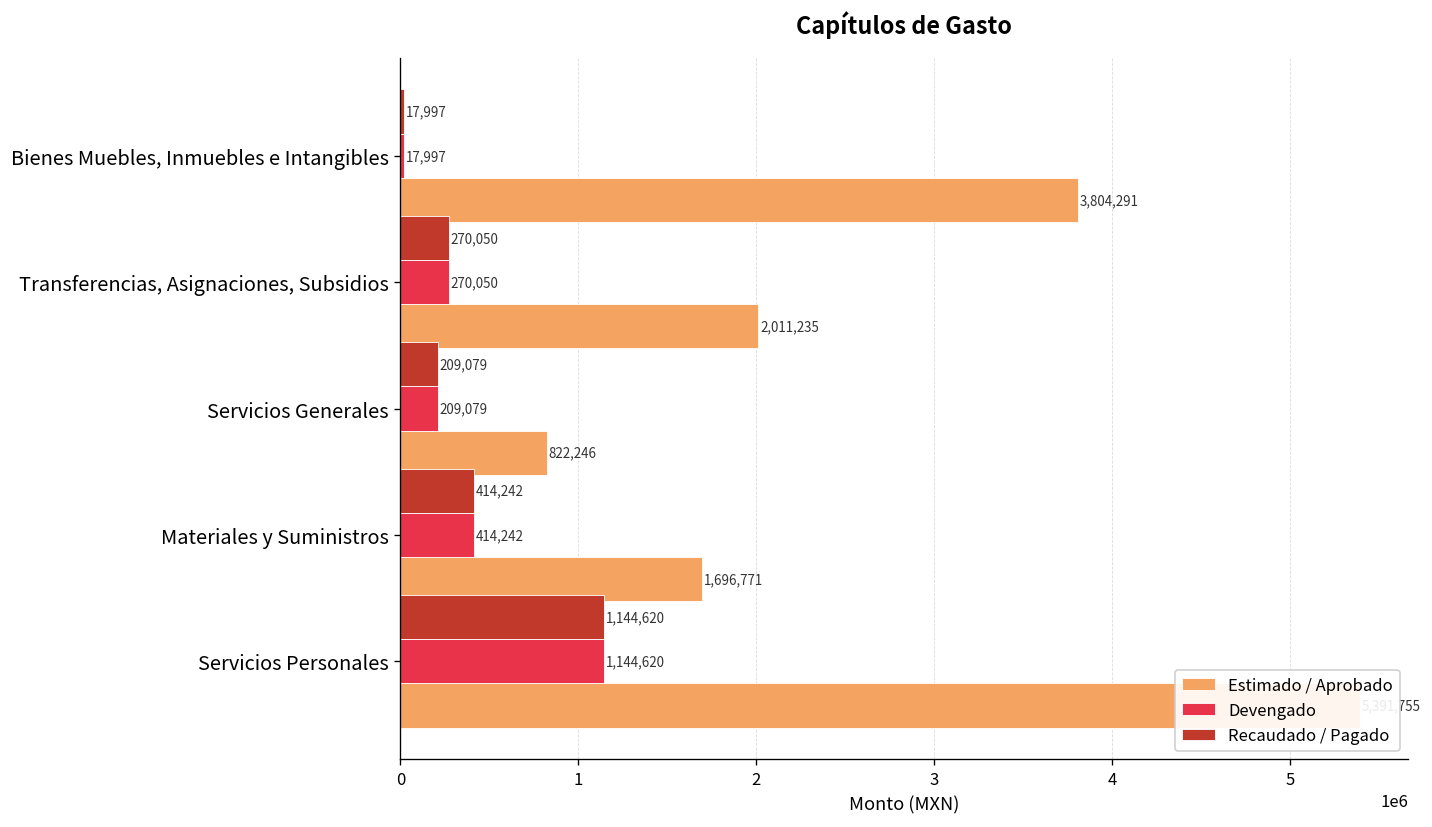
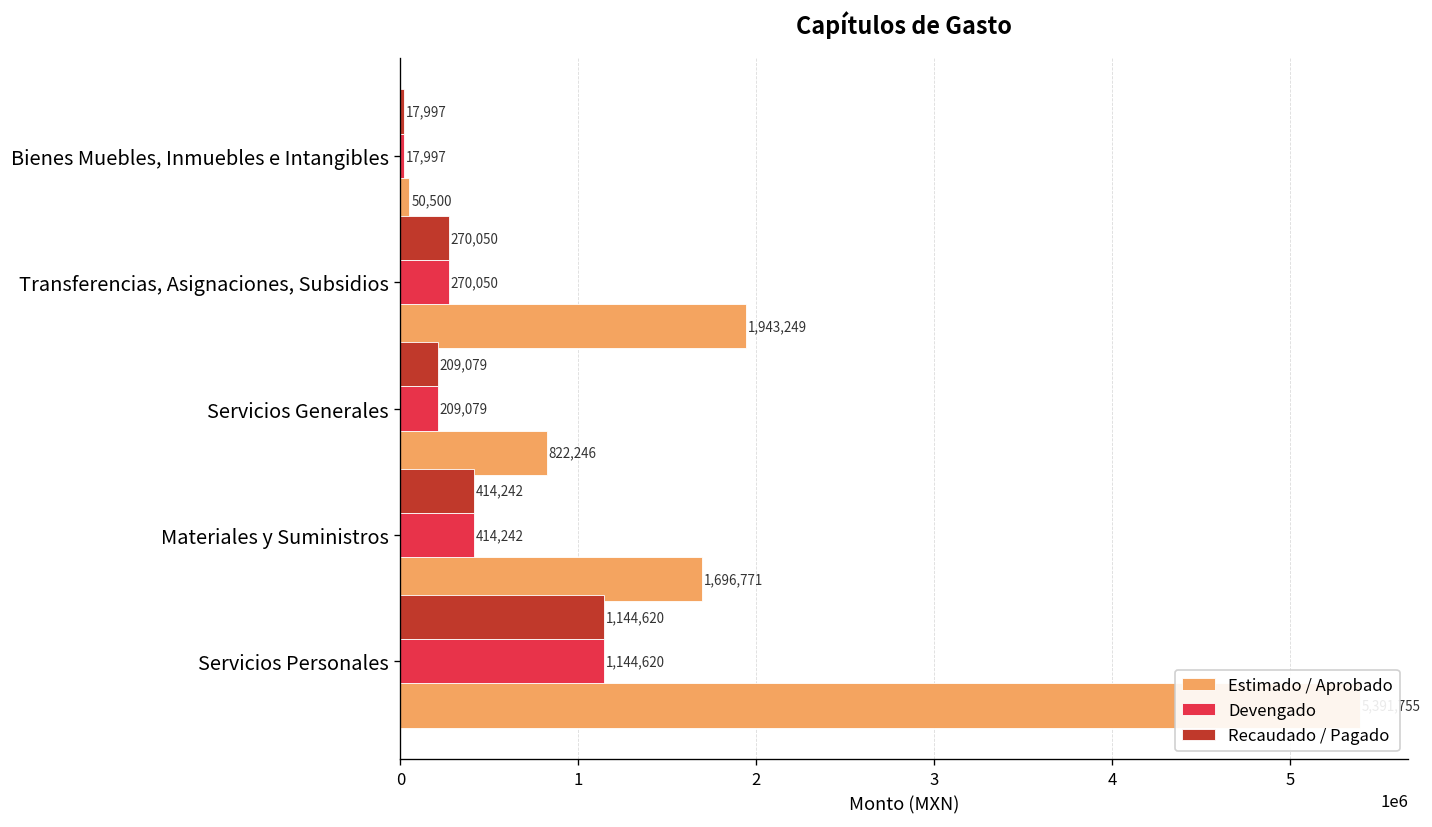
  {
    "Estimado / Aprobado": {
-     "Bienes Muebles, Inmuebles e Intangibles": "3,804,291",
-     "Transferencias, Asignaciones, Subsidios": "2,011,235",
+     "Bienes Muebles, Inmuebles e Intangibles": "50,500",
+     "Transferencias, Asignaciones, Subsidios": "1,943,249",
      "Servicios Generales": "822,246",
      "Materiales y Suministros": "1,696,771"
    }
  }
